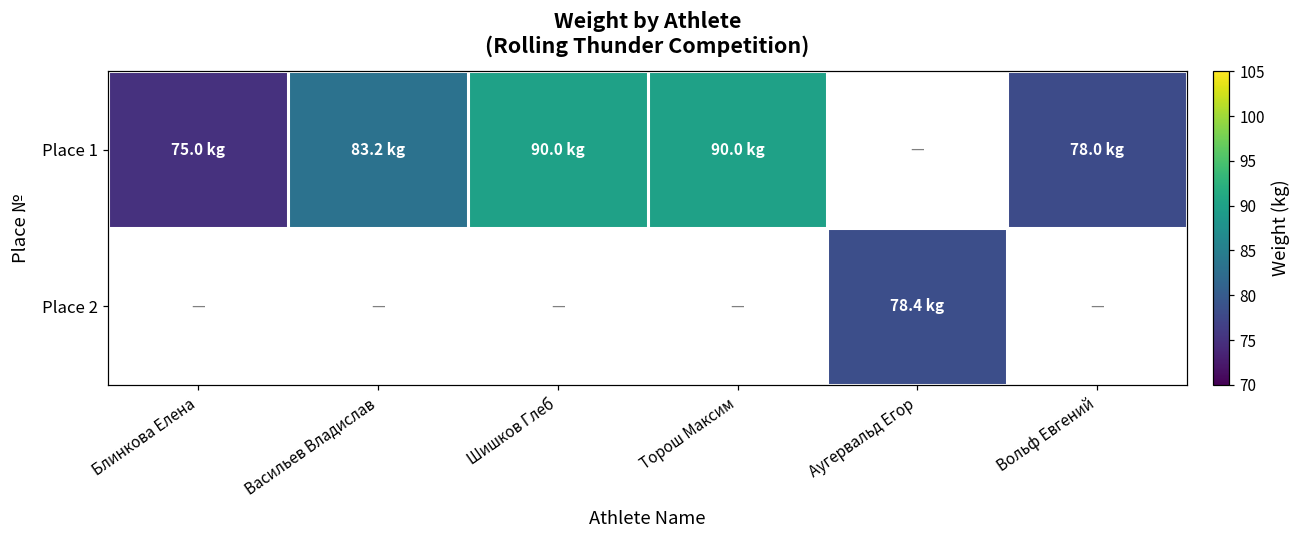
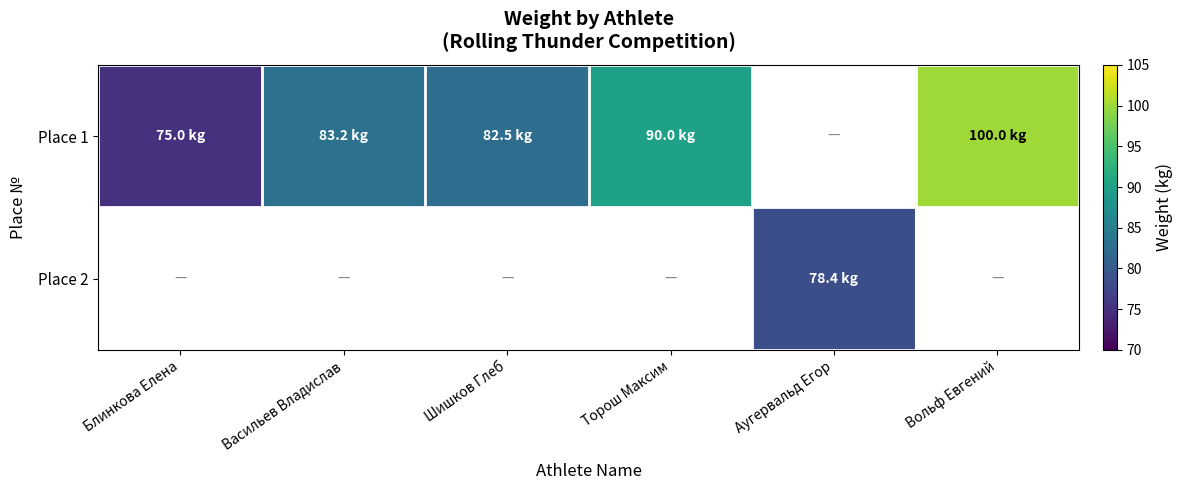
  {
    "Place 1": {
      "Блинкова Елена": 75.0,
      "Васильев Владислав": 83.2,
-     "Шишков Глеб": 90.0,
+     "Шишков Глеб": 82.5,
      "Торош Максим": 90.0,
-     "Вольф Евгений": 78.0
+     "Вольф Евгений": 100.0
    },
    "Place 2": {
      "Аугервальд Егор": 78.4
    }
  }
